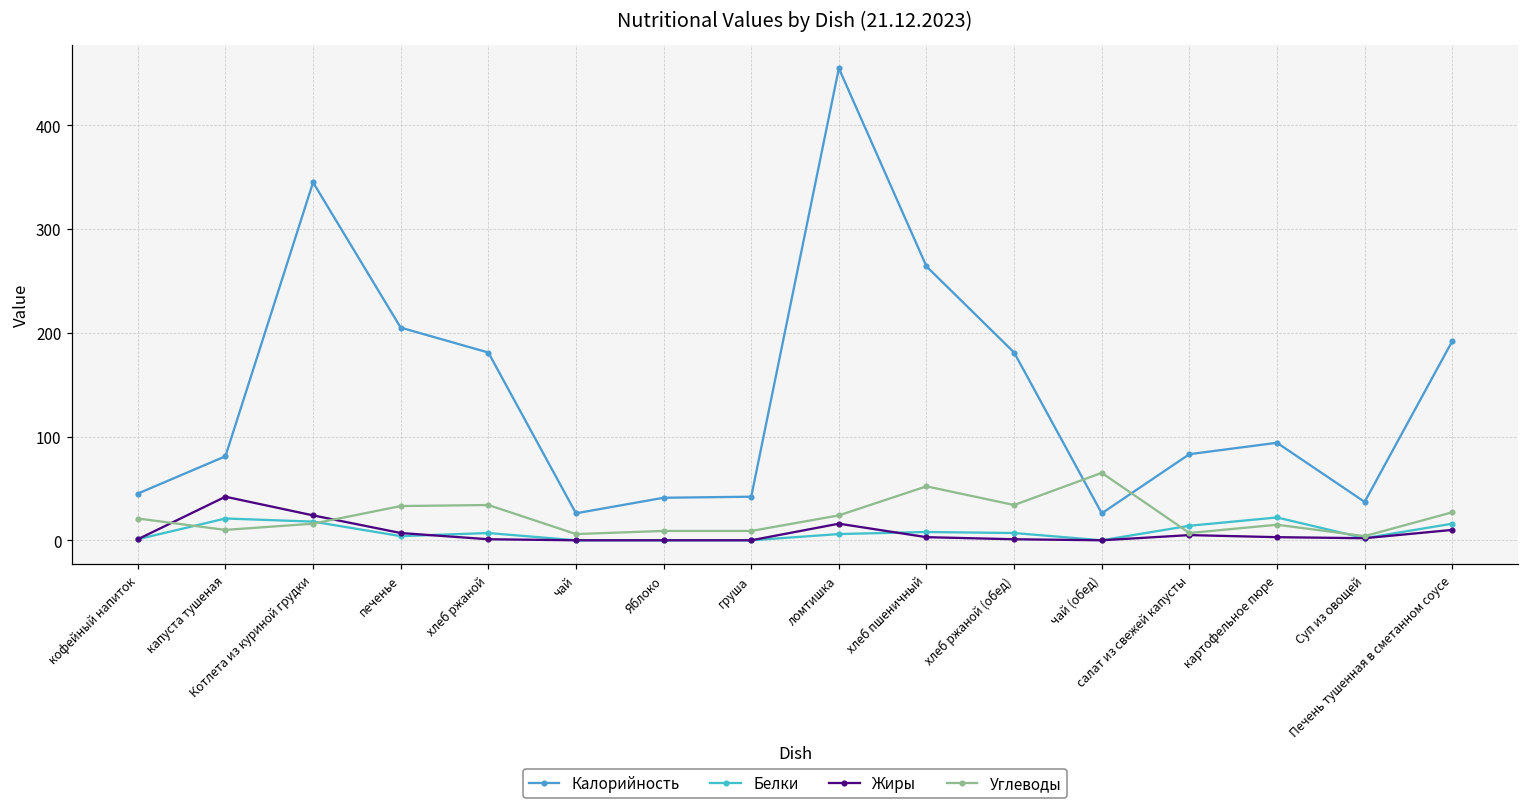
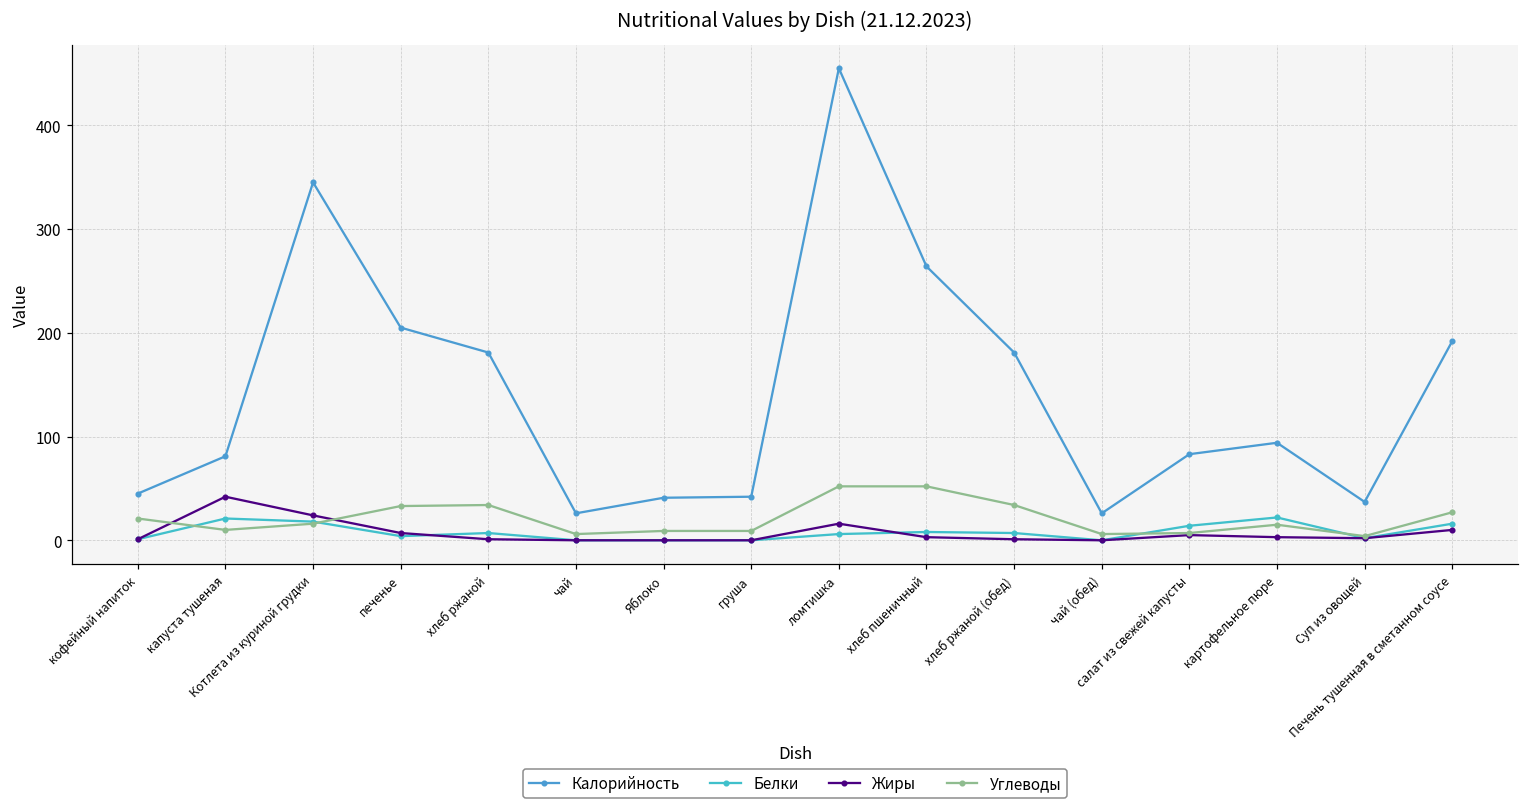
  {
    "Жиры": {
      "капуста тушеная": 40,
      "Котлета из куриной грудки": 20,
      "печенье": 10,
      "хлеб ржаной": 0,
      "ломтишка": 20,
      "хлеб пшеничный": 0,
      "хлеб ржаной (обед)": 0,
      "картофельное пюре": 0,
      "Печень тушенная в сметанном соусе": 10
    },
    "Углеводы": {
      "кофейный напиток": 20,
      "капуста тушеная": 10,
      "печенье": 30,
      "хлеб ржаной": 30,
      "чай": 10,
      "Яблоко": 10,
      "груша": 10,
-     "ломтишка": 20,
+     "ломтишка": 50,
      "хлеб пшеничный": 50,
      "хлеб ржаной (обед)": 30,
-     "чай (обед)": 70,
+     "чай (обед)": 10,
      "картофельное пюре": 20,
      "Печень тушенная в сметанном соусе": 30
    }
  }
